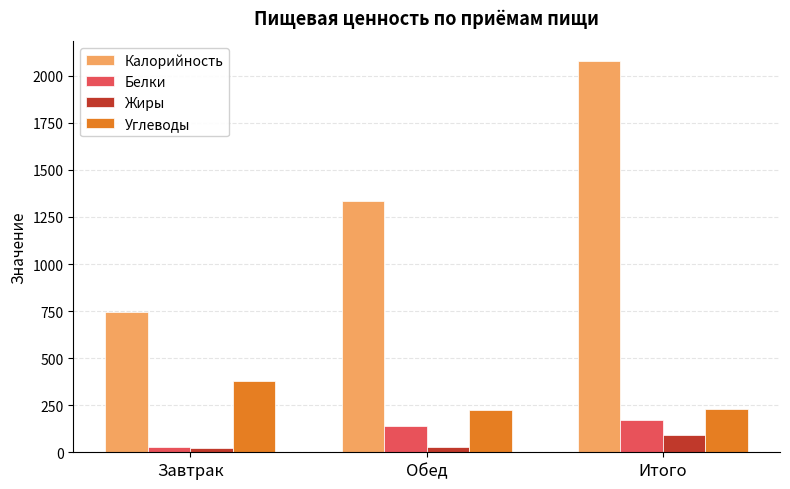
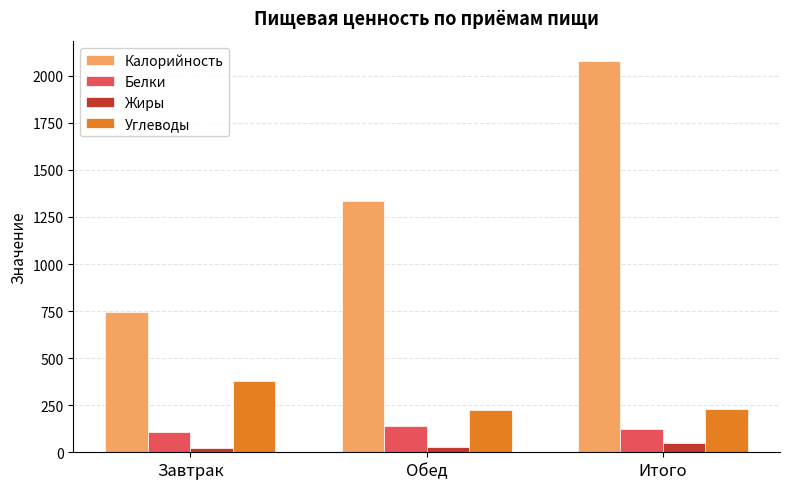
  {
    "Калорийность": {
      "Завтрак": 750,
      "Обед": 1330,
      "Итого": 2080
    },
    "Белки": {
-     "Завтрак": 30,
+     "Завтрак": 110,
      "Обед": 140,
-     "Итого": 170
+     "Итого": 130
    },
    "Жиры": {
      "Завтрак": 20,
      "Обед": 30,
-     "Итого": 90
+     "Итого": 50
    },
    "Углеводы": {
      "Завтрак": 380,
      "Обед": 220,
      "Итого": 230
    }
  }
